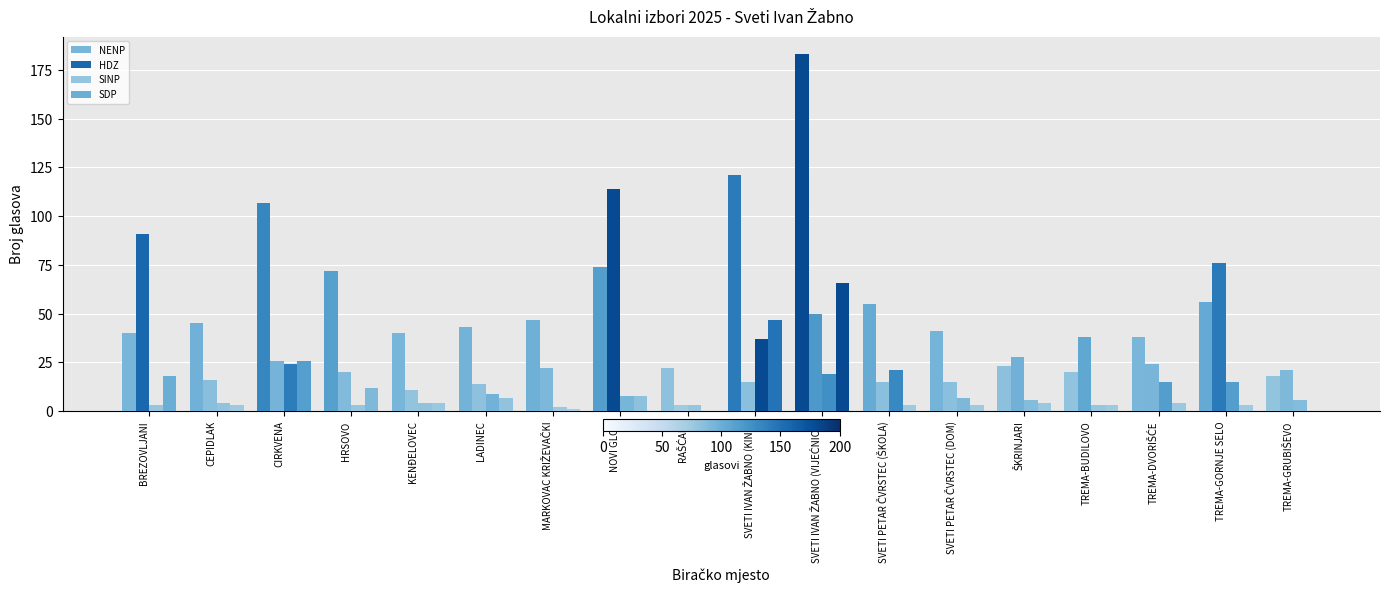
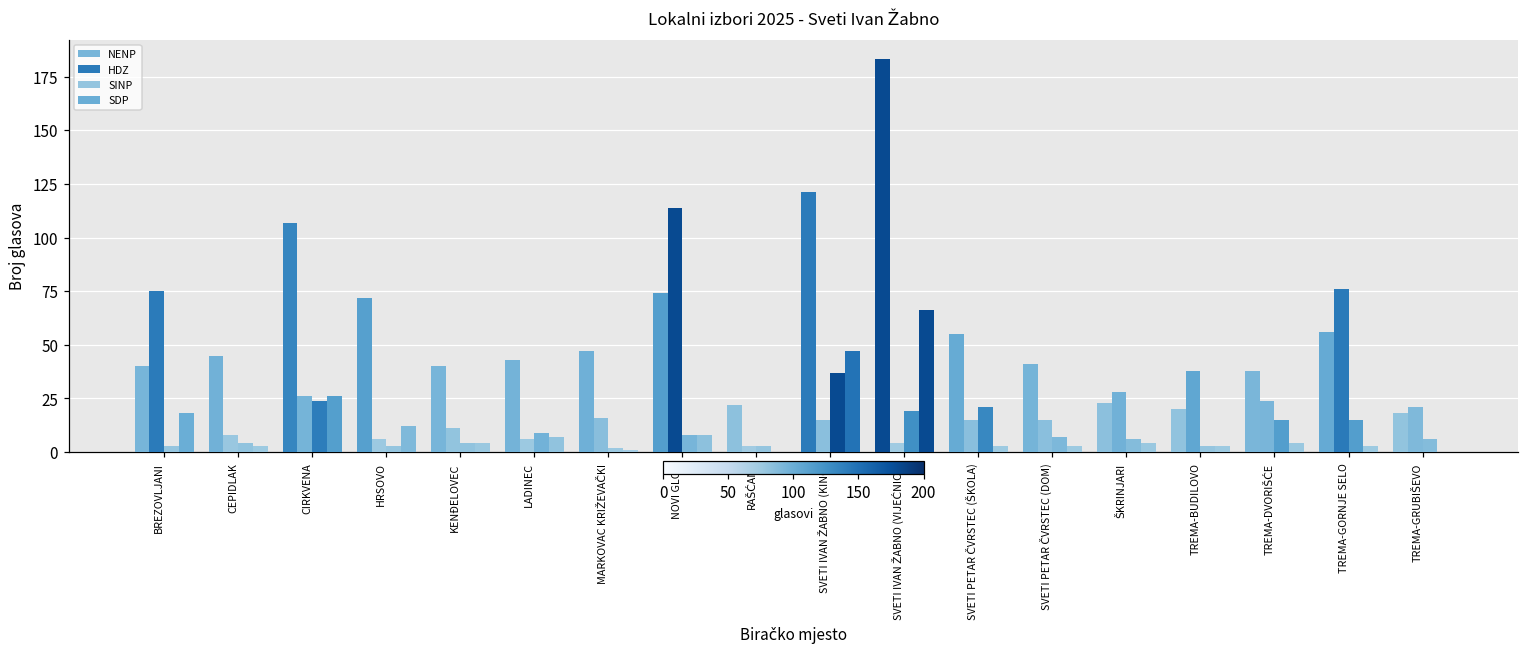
  {
    "HDZ": {
-     "BREZOVLJANI": 91,
-     "CEPIDLAK": 16,
+     "BREZOVLJANI": 75,
+     "CEPIDLAK": 8,
      "CIRKVENA": 26,
-     "HRSOVO": 20,
+     "HRSOVO": 6,
      "KENĐELOVEC": 11,
-     "LADINEC": 14,
-     "MARKOVAC KRIŽEVAČKI": 22,
+     "LADINEC": 6,
+     "MARKOVAC KRIŽEVAČKI": 16,
      "NOVI GLOG": 114,
      "RAŠĆANI": 3,
      "SVETI IVAN ŽABNO (KINO)": 15,
-     "SVETI IVAN ŽABNO (VIJEĆNICA)": 50,
+     "SVETI IVAN ŽABNO (VIJEĆNICA)": 4,
      "SVETI PETAR ČVRSTEC (ŠKOLA)": 15,
      "SVETI PETAR ČVRSTEC (DOM)": 15,
      "ŠKRINJARI": 28,
      "TREMA-BUDILOVO": 38,
      "TREMA-DVORIŠĆE": 24,
      "TREMA-GORNJE SELO": 76,
      "TREMA-GRUBIŠEVO": 21
    }
  }
